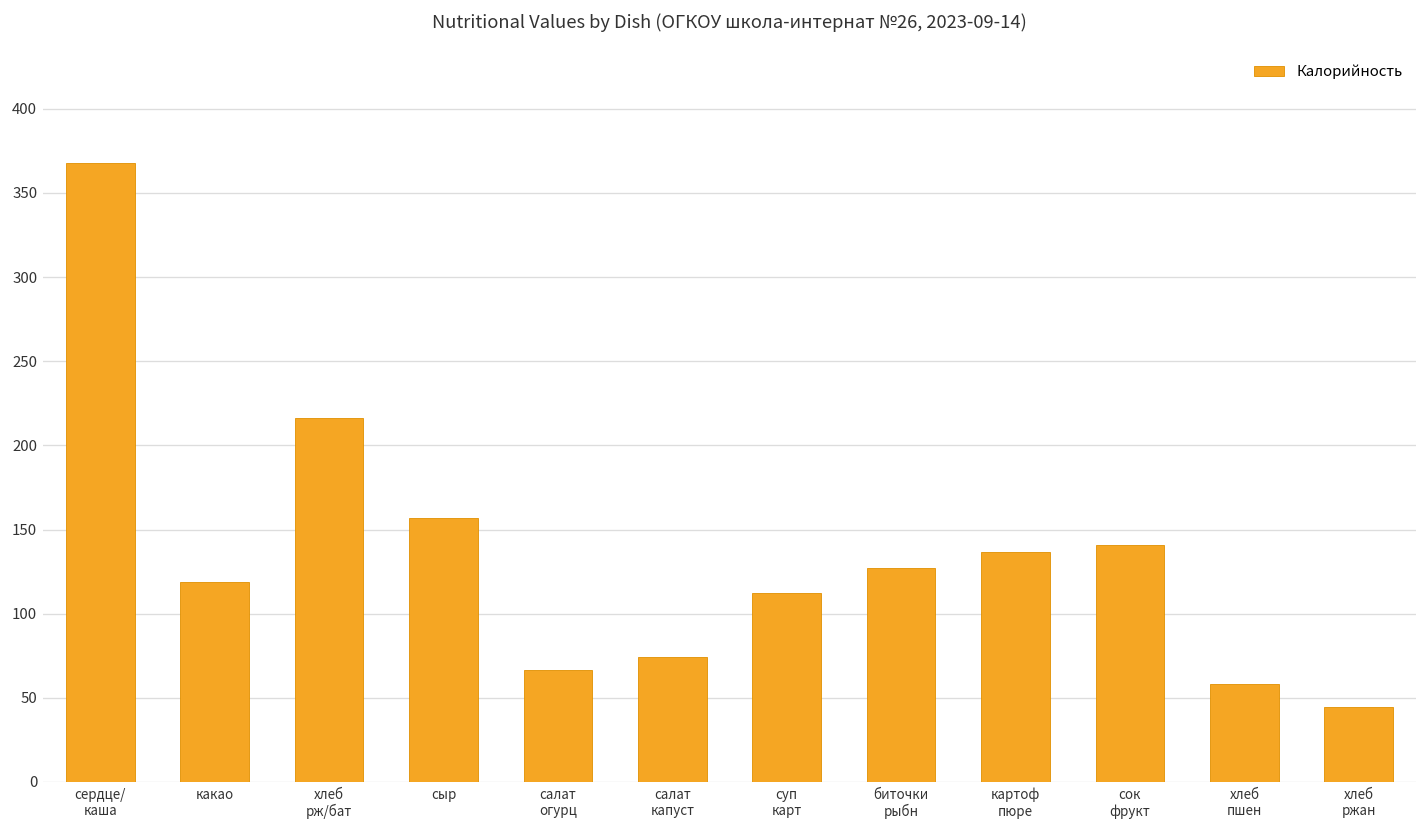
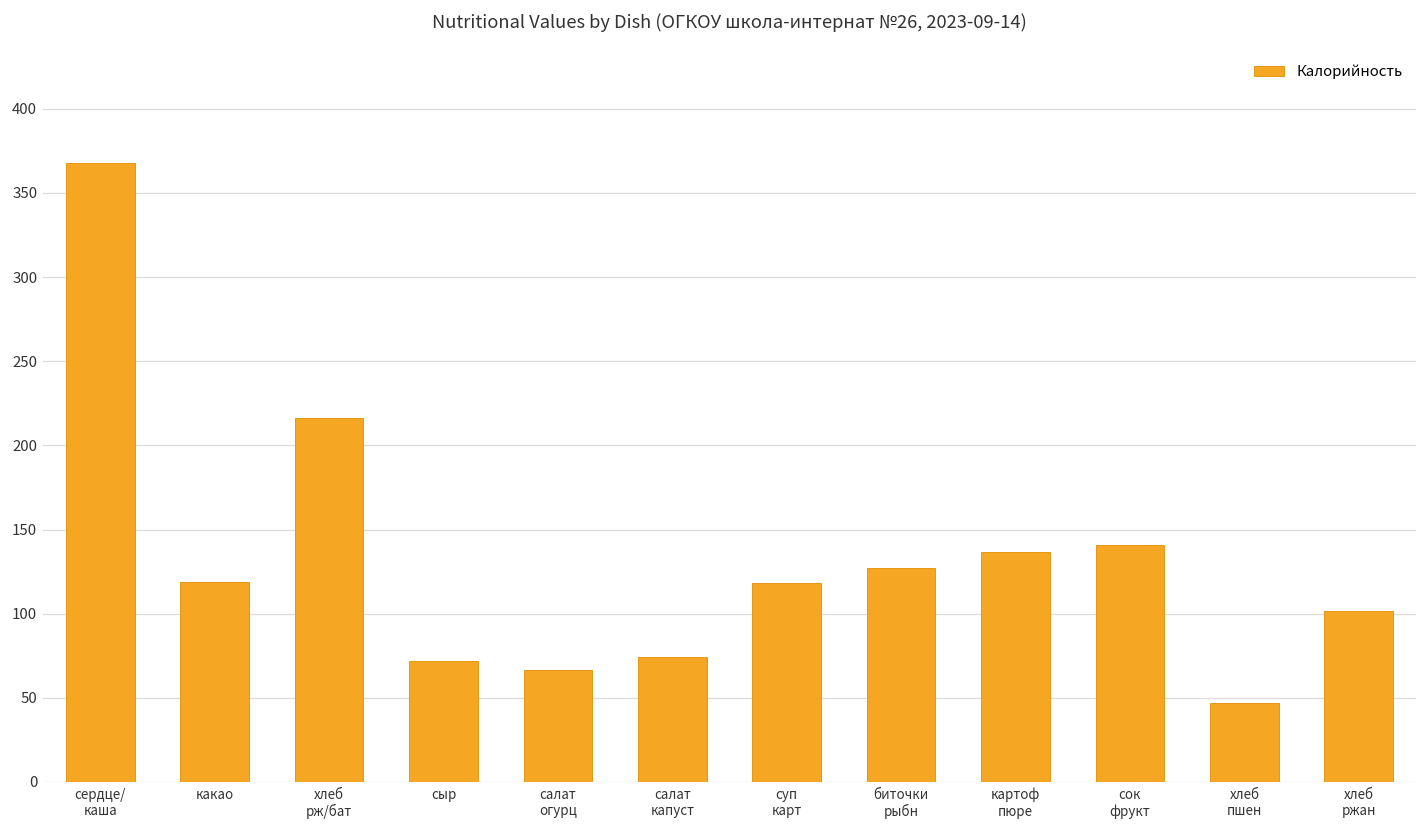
  {
    "сердце/ каша": 368,
    "какао": 119,
    "хлеб рж/бат": 216,
-   "сыр": 157,
+   "сыр": 72,
    "салат огурц": 67,
    "салат капуст": 74,
-   "суп карт": 112,
+   "суп карт": 118,
    "биточки рыбн": 127,
    "картоф пюре": 137,
    "сок фрукт": 141,
-   "хлеб пшен": 58,
-   "хлеб ржан": 45
+   "хлеб пшен": 47,
+   "хлеб ржан": 102
  }
